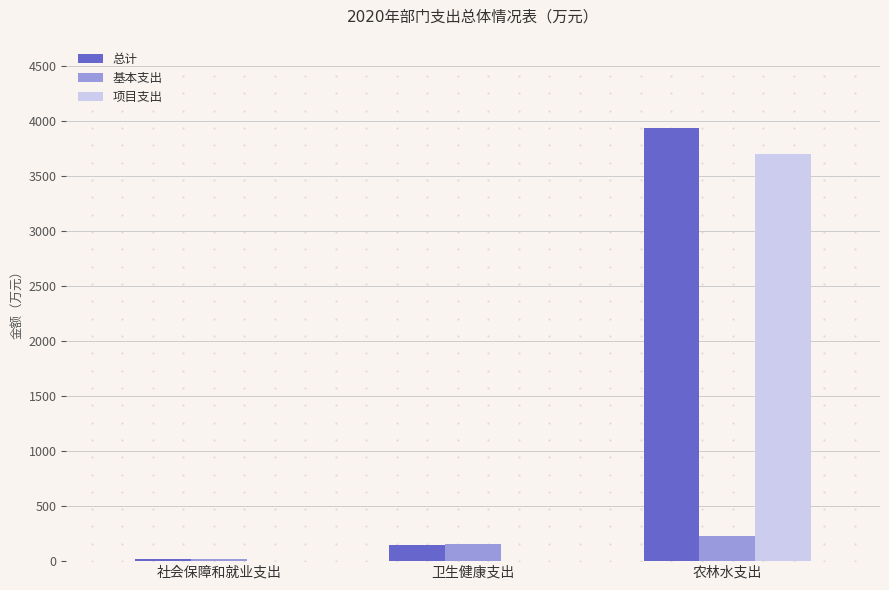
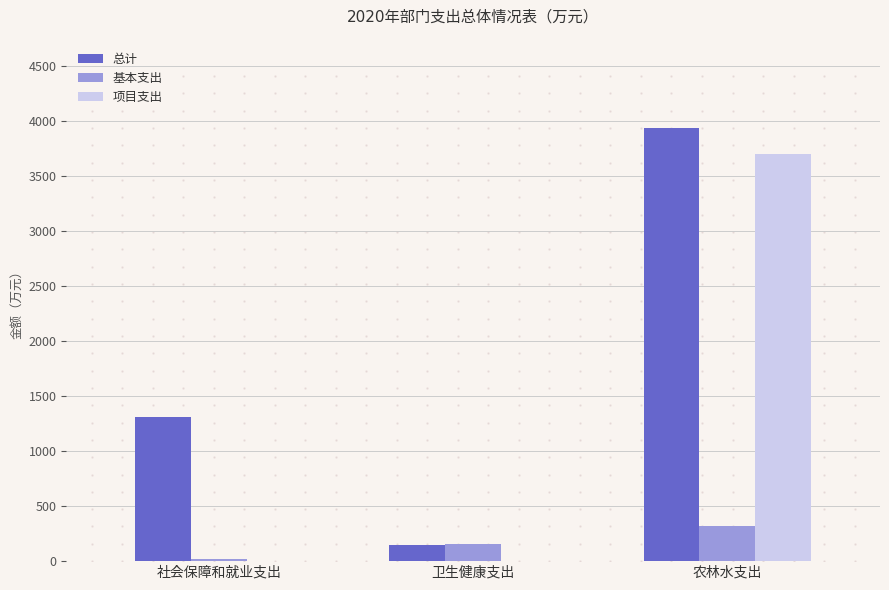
  {
    "总计": {
-     "社会保障和就业支出": 20,
+     "社会保障和就业支出": 1310,
      "卫生健康支出": 150,
      "农林水支出": 3940
    },
    "基本支出": {
      "卫生健康支出": 150,
-     "农林水支出": 230
+     "农林水支出": 320
    }
  }
